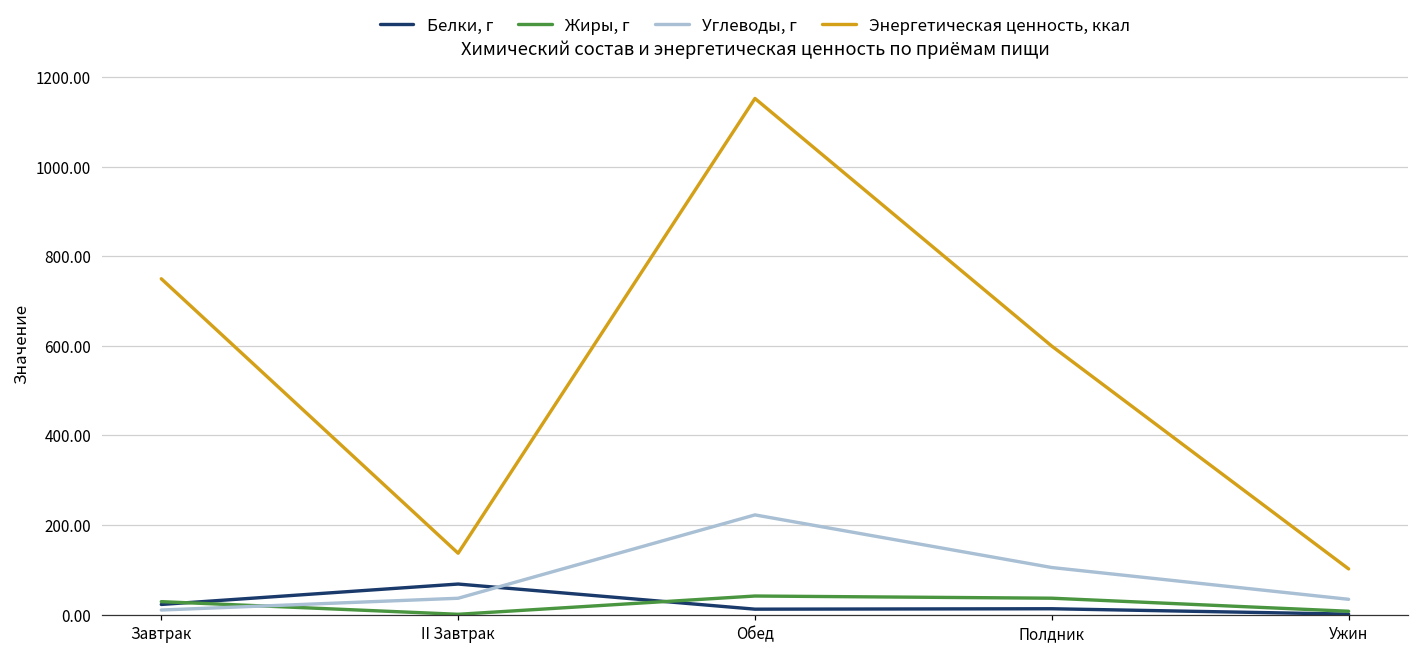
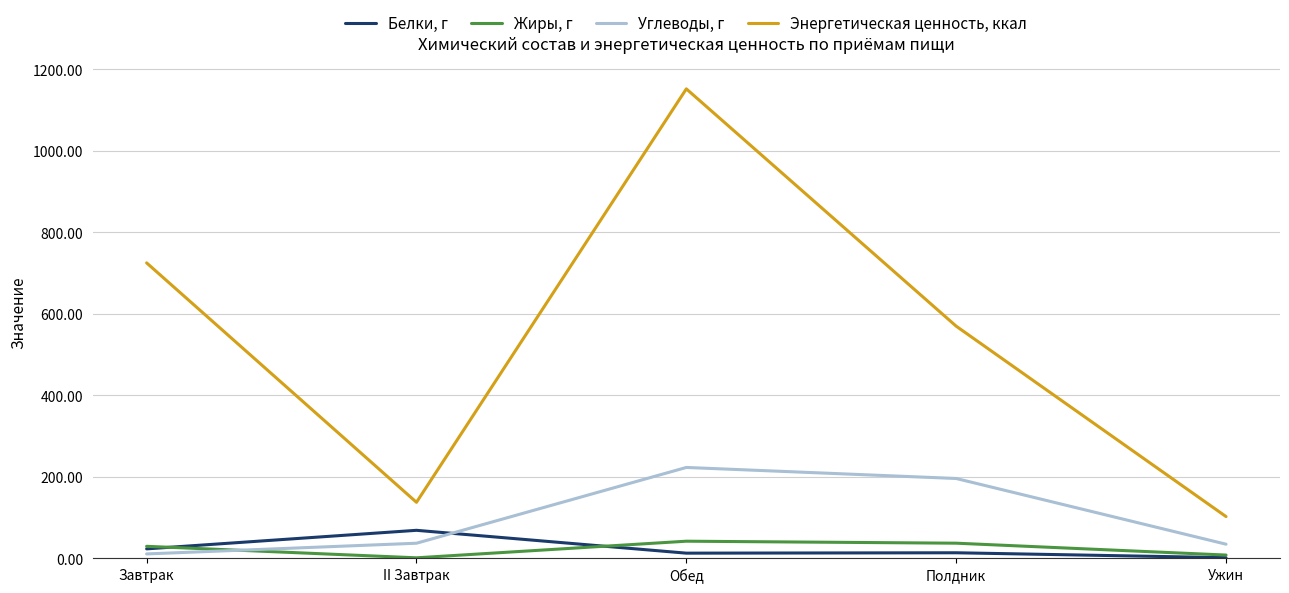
  {
    "Белки, г": {
      "Завтрак": 20,
      "II Завтрак": 70,
      "Обед": 10,
      "Полдник": 10,
      "Ужин": 0
    },
    "Жиры, г": {
      "Завтрак": 30,
      "II Завтрак": 0,
      "Обед": 40,
      "Полдник": 40,
      "Ужин": 10
    },
    "Углеводы, г": {
      "Завтрак": 10,
      "II Завтрак": 40,
      "Обед": 220,
-     "Полдник": 110,
+     "Полдник": 200,
      "Ужин": 30
    },
    "Энергетическая ценность, ккал": {
-     "Завтрак": 750,
+     "Завтрак": 720,
      "II Завтрак": 140,
      "Обед": 1150,
-     "Полдник": 600,
+     "Полдник": 570,
      "Ужин": 100
    }
  }
